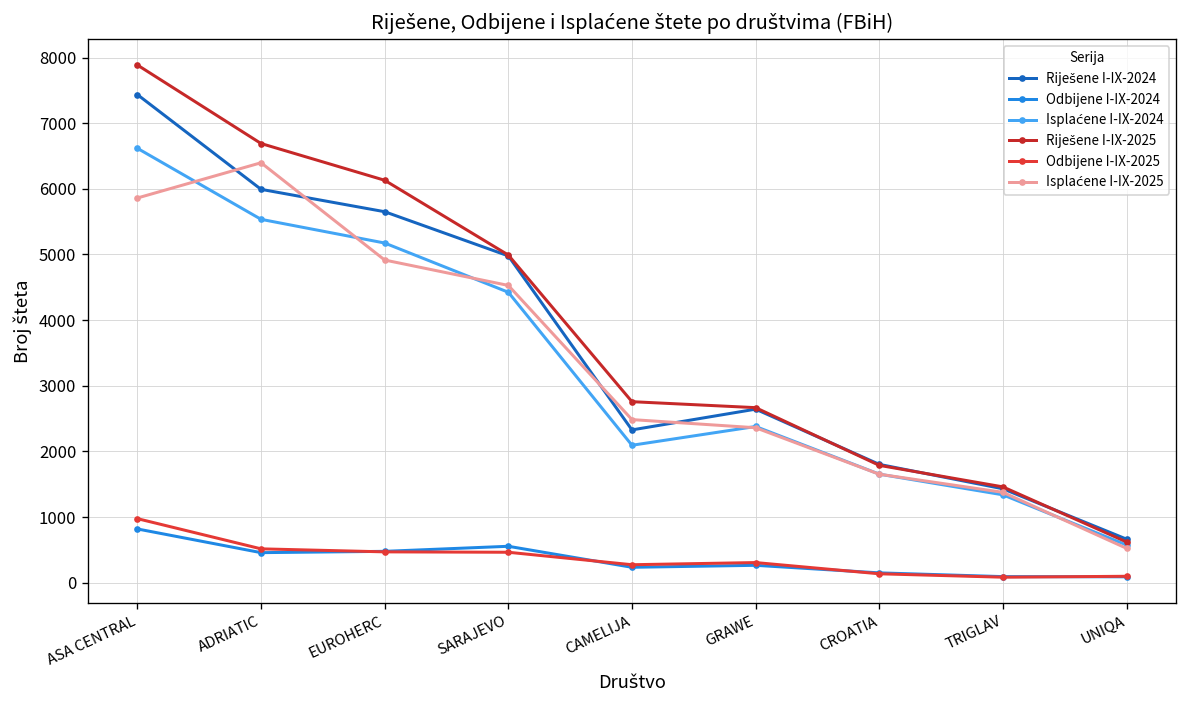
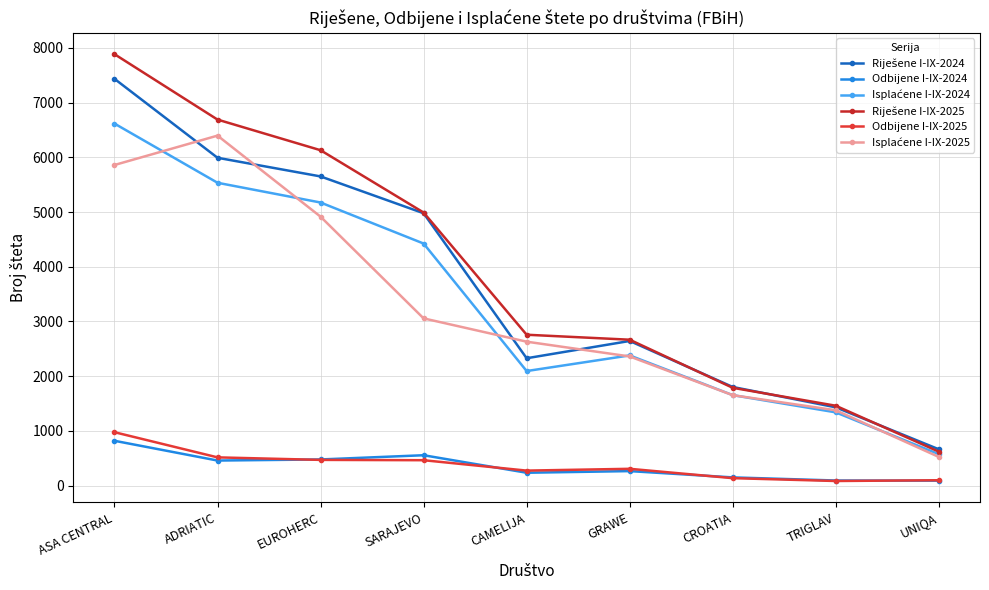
  {
    "Isplaćene I-IX-2025": {
      "ASA CENTRAL": 5900,
      "ADRIATIC": 6400,
      "EUROHERC": 4900,
-     "SARAJEVO": 4500,
-     "CAMELIJA": 2500,
+     "SARAJEVO": 3100,
+     "CAMELIJA": 2600,
      "UNIQA": 500
    }
  }
